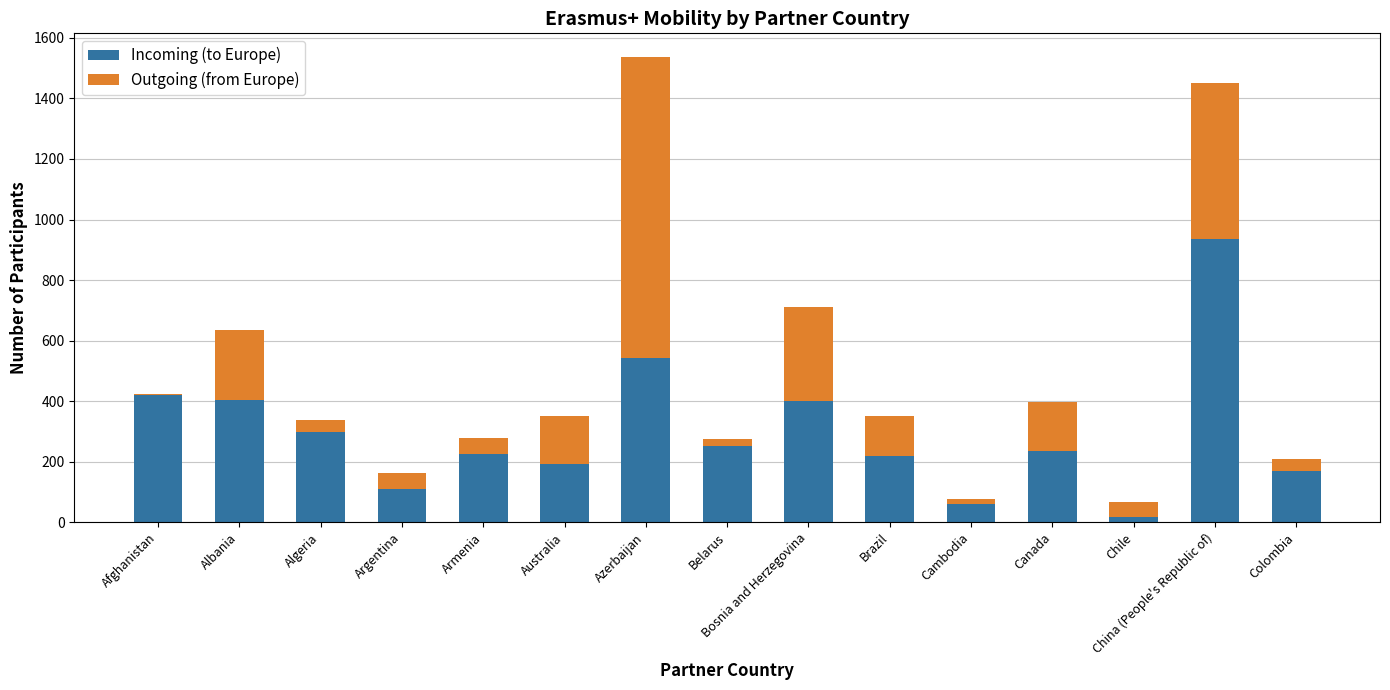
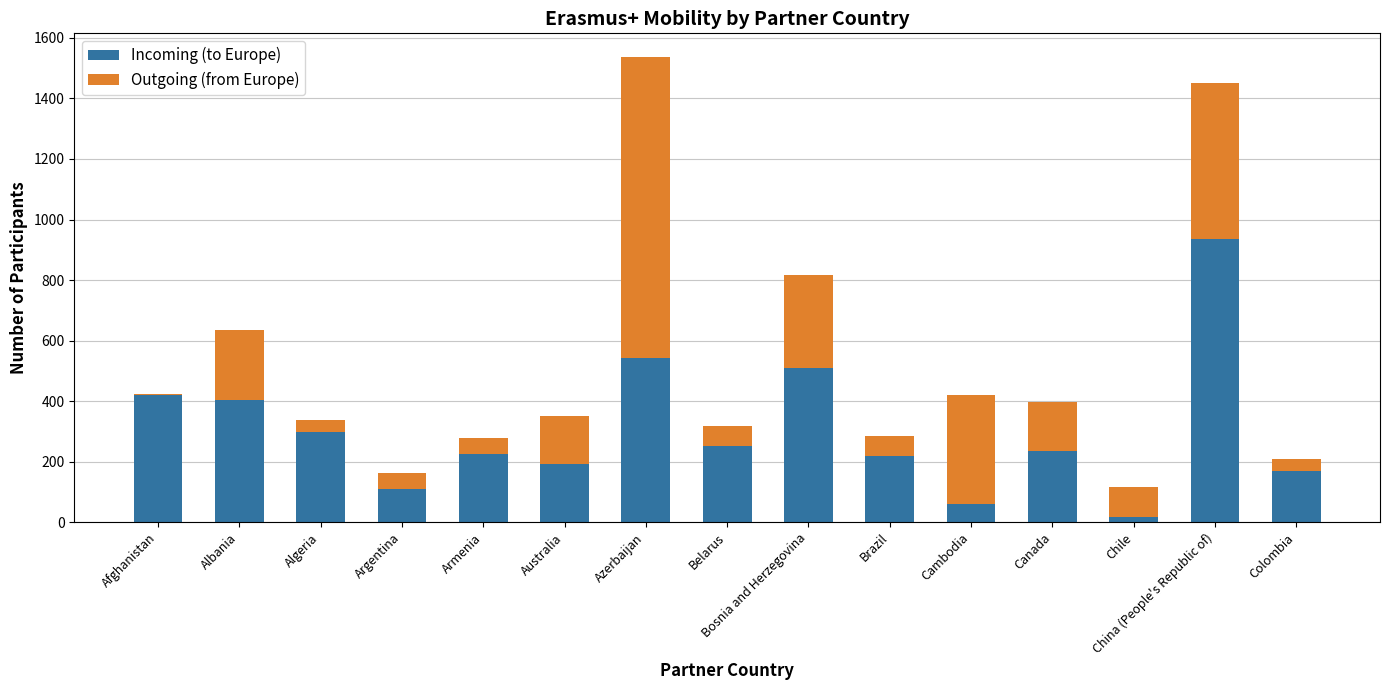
  {
    "Incoming (to Europe)": {
      "Afghanistan": 420,
      "Albania": 400,
      "Algeria": 300,
      "Argentina": 110,
      "Armenia": 230,
      "Australia": 190,
      "Azerbaijan": 540,
      "Belarus": 250,
-     "Bosnia and Herzegovina": 400,
+     "Bosnia and Herzegovina": 510,
      "Brazil": 220,
      "Cambodia": 60,
      "Canada": 240,
      "Chile": 20,
      "China (People's Republic of)": 940,
      "Colombia": 170
    },
    "Outgoing (from Europe)": {
      "Albania": 230,
      "Algeria": 40,
      "Argentina": 50,
      "Armenia": 50,
      "Australia": 160,
      "Azerbaijan": 1000,
-     "Belarus": 30,
+     "Belarus": 70,
      "Bosnia and Herzegovina": 310,
-     "Brazil": 130,
-     "Cambodia": 20,
+     "Brazil": 70,
+     "Cambodia": 360,
      "Canada": 160,
-     "Chile": 50,
+     "Chile": 100,
      "China (People's Republic of)": 520,
      "Colombia": 40
    }
  }
